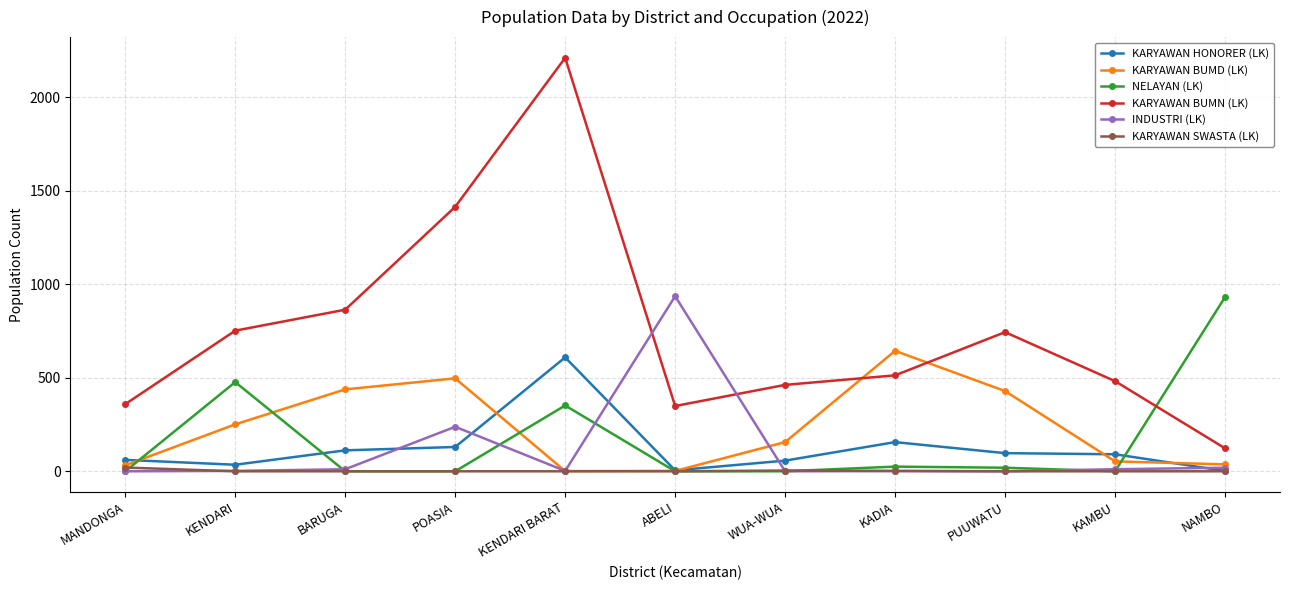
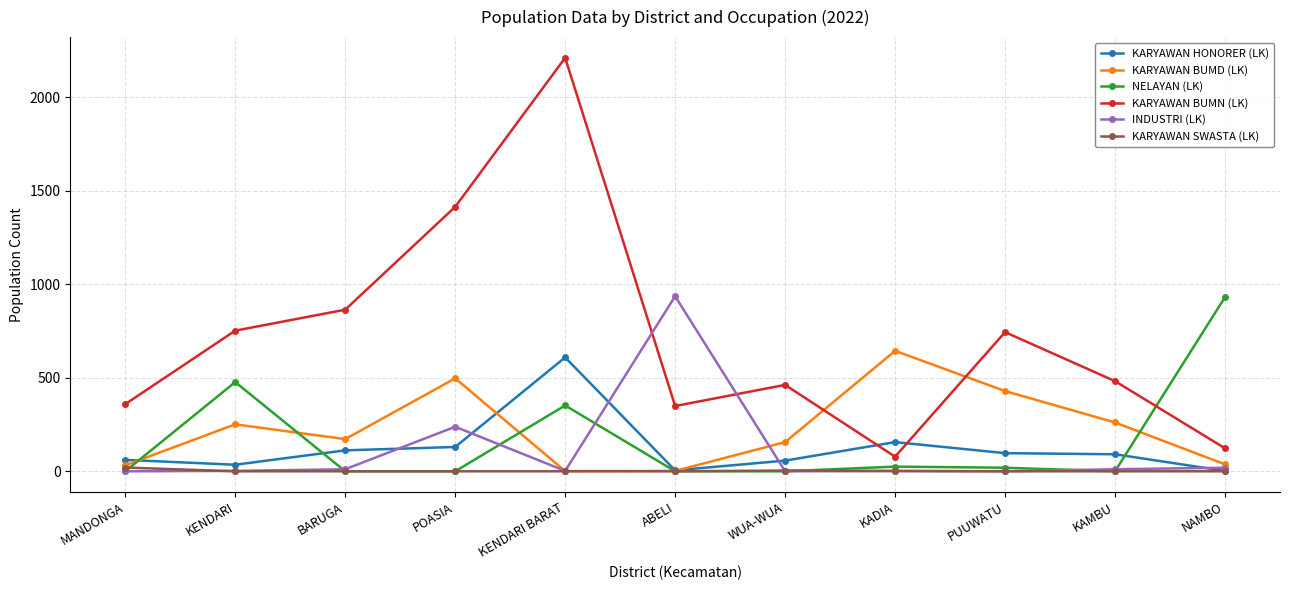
  {
    "KARYAWAN HONORER (LK)": {
      "MANDONGA": 60,
      "KENDARI": 40,
      "BARUGA": 110,
      "POASIA": 130,
      "KENDARI BARAT": 610,
      "WUA-WUA": 60,
      "KADIA": 160,
      "PUUWATU": 100,
      "KAMBU": 90
    },
    "KARYAWAN BUMD (LK)": {
      "KENDARI": 250,
-     "BARUGA": 440,
+     "BARUGA": 170,
      "POASIA": 500,
      "WUA-WUA": 160,
      "KADIA": 640,
      "PUUWATU": 430,
-     "KAMBU": 50,
+     "KAMBU": 260,
      "NAMBO": 40
    },
    "NELAYAN (LK)": {
      "KENDARI": 480,
      "KENDARI BARAT": 350,
      "KADIA": 30,
      "PUUWATU": 20,
      "NAMBO": 930
    },
    "KARYAWAN BUMN (LK)": {
      "MANDONGA": 360,
      "KENDARI": 750,
      "BARUGA": 860,
      "POASIA": 1410,
      "KENDARI BARAT": 2210,
      "ABELI": 350,
      "WUA-WUA": 460,
-     "KADIA": 510,
+     "KADIA": 80,
      "PUUWATU": 740,
      "KAMBU": 480,
      "NAMBO": 120
    },
    "INDUSTRI (LK)": {
      "POASIA": 240,
      "ABELI": 940,
      "NAMBO": 20
    }
  }
